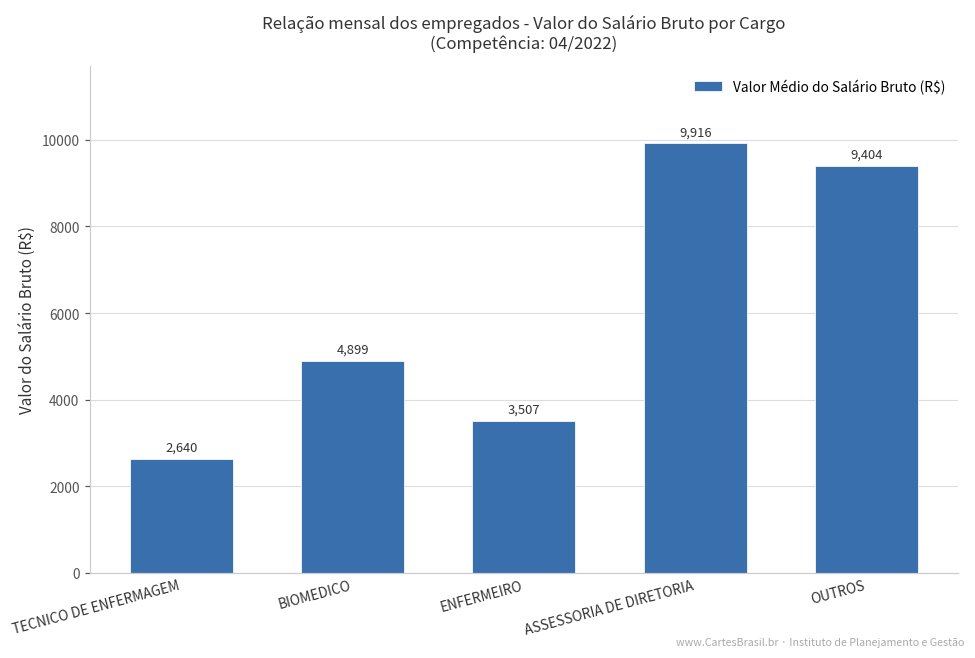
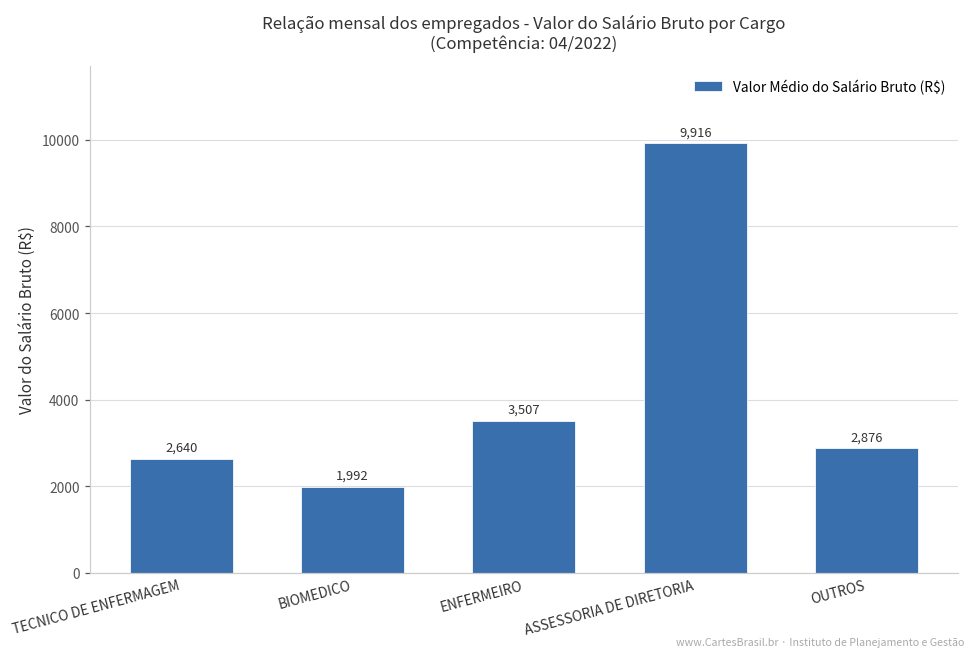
  {
    "TECNICO DE ENFERMAGEM": "2,640",
-   "BIOMEDICO": "4,899",
+   "BIOMEDICO": "1,992",
    "ENFERMEIRO": "3,507",
    "ASSESSORIA DE DIRETORIA": "9,916",
-   "OUTROS": "9,404"
+   "OUTROS": "2,876"
  }
